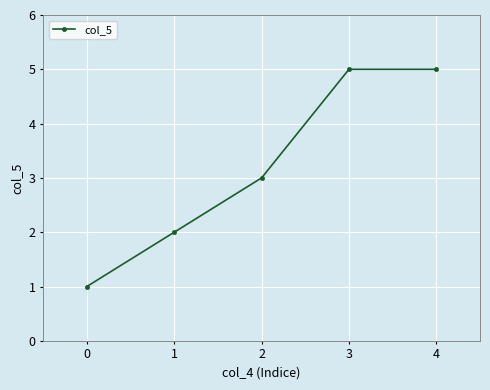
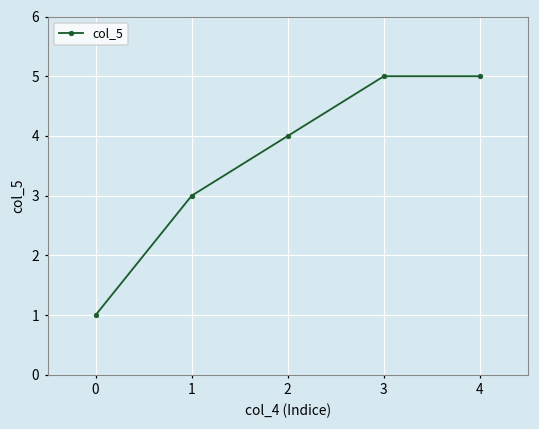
  {
    "0": 1,
-   "1": 2,
-   "2": 3,
+   "1": 3,
+   "2": 4,
    "3": 5,
    "4": 5
  }
